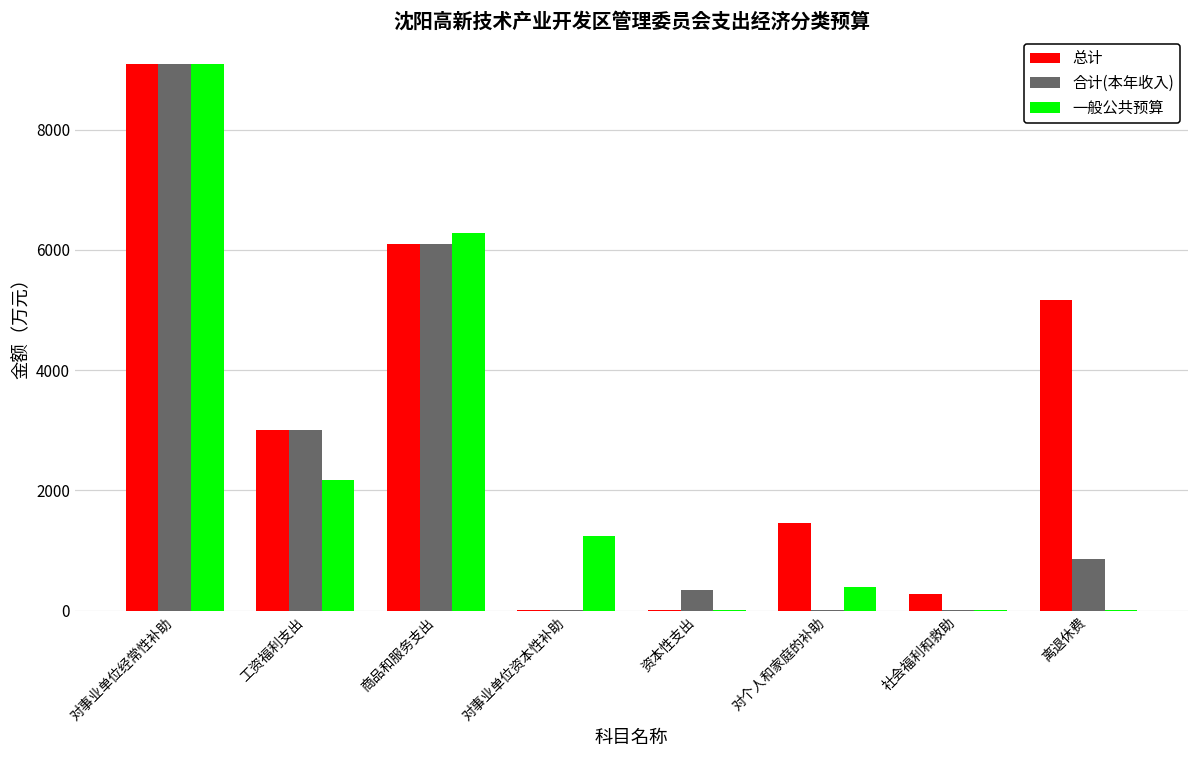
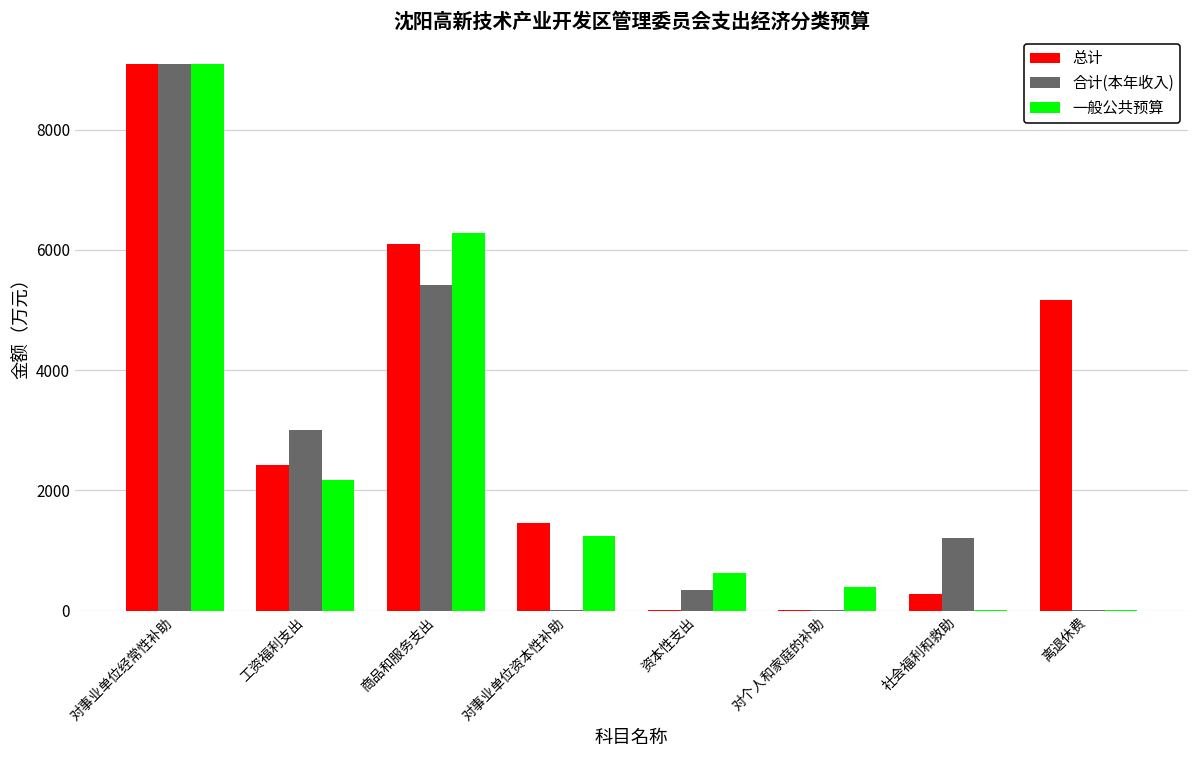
  {
    "总计": {
      "对事业单位经常性补助": 9100,
-     "工资福利支出": 3000,
+     "工资福利支出": 2400,
      "商品和服务支出": 6100,
-     "对事业单位资本性补助": 0,
-     "对个人和家庭的补助": 1500,
+     "对事业单位资本性补助": 1500,
+     "对个人和家庭的补助": 0,
      "社会福利和救助": 300,
      "离退休费": 5200
    },
    "合计(本年收入)": {
      "对事业单位经常性补助": 9100,
      "工资福利支出": 3000,
-     "商品和服务支出": 6100,
+     "商品和服务支出": 5400,
      "资本性支出": 300,
-     "社会福利和救助": 0,
-     "离退休费": 900
+     "社会福利和救助": 1200,
+     "离退休费": 0
    },
    "一般公共预算": {
      "对事业单位经常性补助": 9100,
      "工资福利支出": 2200,
      "商品和服务支出": 6300,
      "对事业单位资本性补助": 1200,
-     "资本性支出": 0,
+     "资本性支出": 600,
      "对个人和家庭的补助": 400
    }
  }
